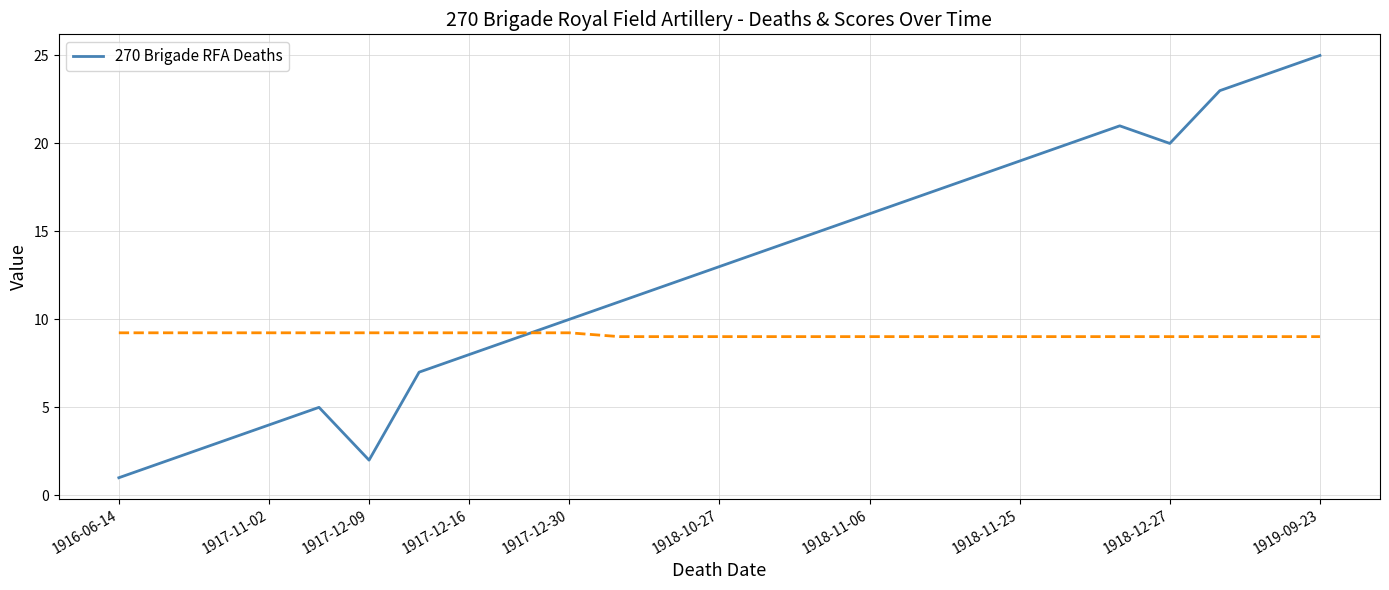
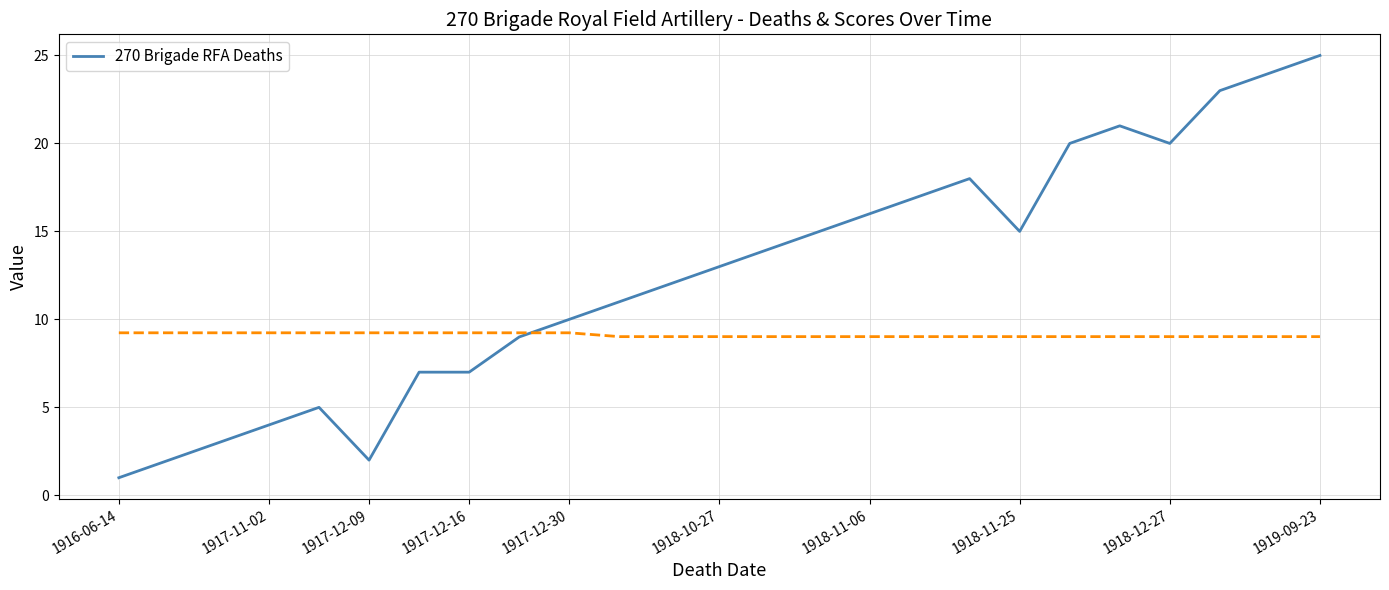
  {
    "270 Brigade RFA Deaths": {
      "1916-06-14": 1,
      "1917-11-02": 4,
      "1917-12-09": 2,
-     "1917-12-16": 8,
+     "1917-12-16": 7,
      "1918-11-06": 16,
-     "1918-11-25": 19,
+     "1918-11-25": 15,
      "1918-12-27": 20,
      "1919-09-23": 25
    }
  }
